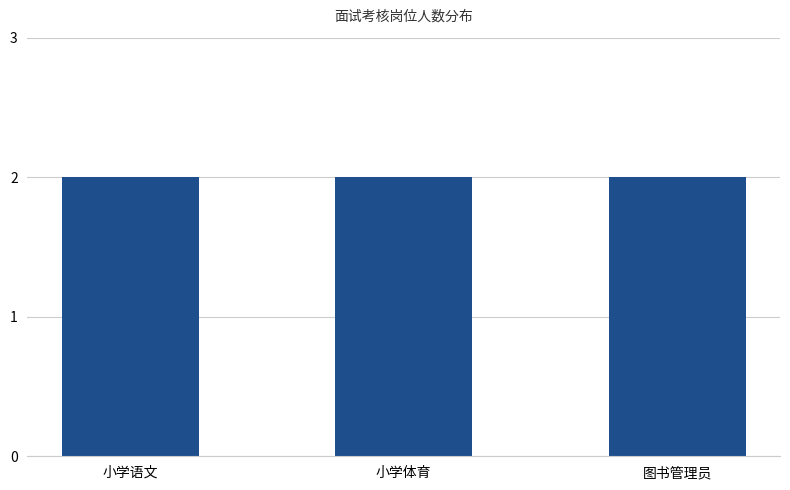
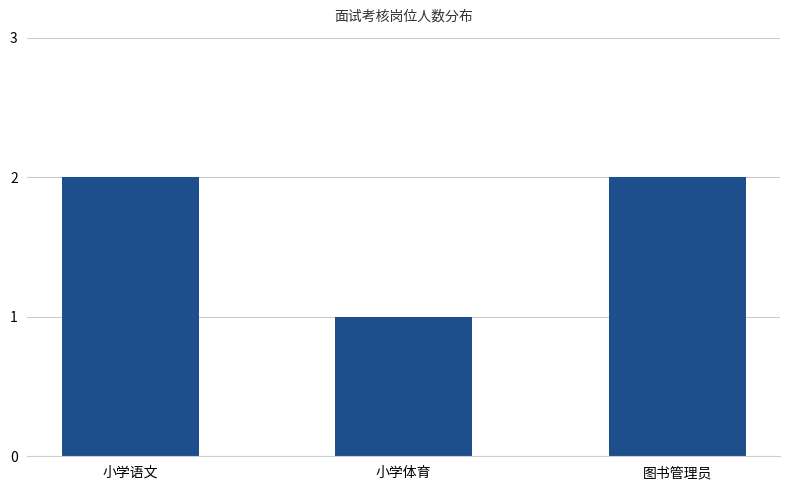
  {
    "小学语文": 2,
-   "小学体育": 2,
+   "小学体育": 1,
    "图书管理员": 2
  }
